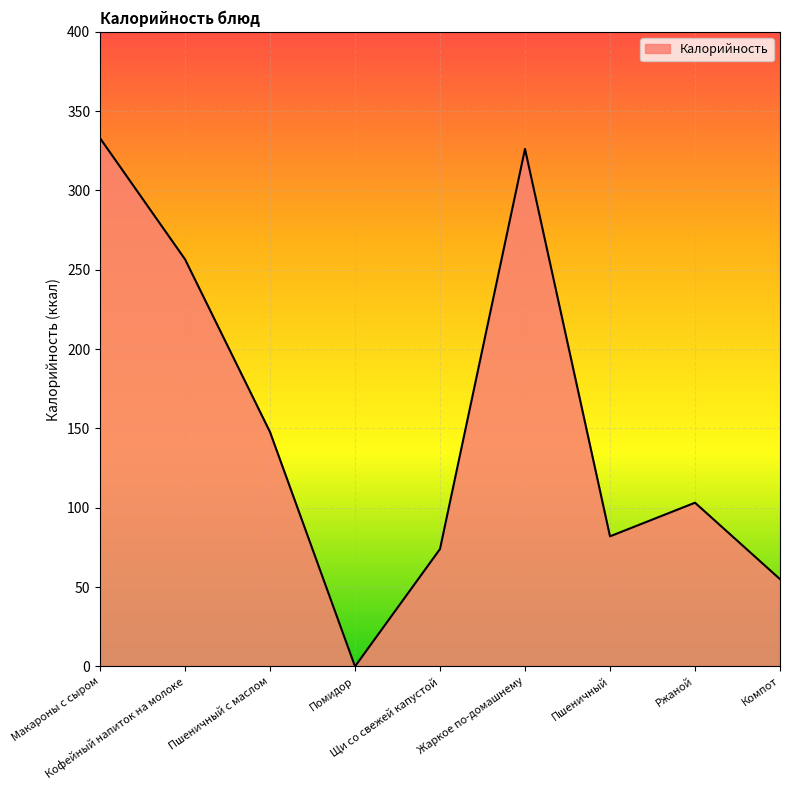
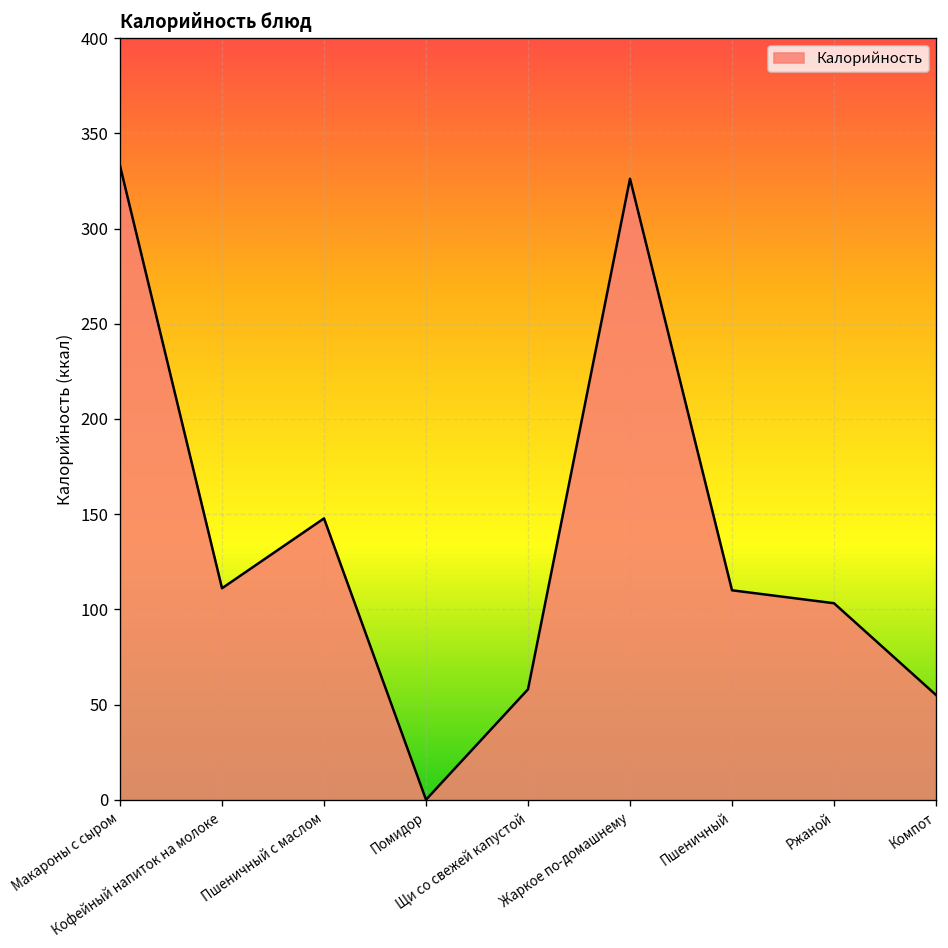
  {
    "Макароны с сыром": 333,
-   "Кофейный напиток на молоке": 257,
+   "Кофейный напиток на молоке": 111,
    "Пшеничный с маслом": 148,
    "Помидор": 0,
-   "Щи со свежей капустой": 74,
+   "Щи со свежей капустой": 58,
    "Жаркое по-домашнему": 326,
-   "Пшеничный": 82,
+   "Пшеничный": 110,
    "Ржаной": 103,
    "Компот": 55
  }
